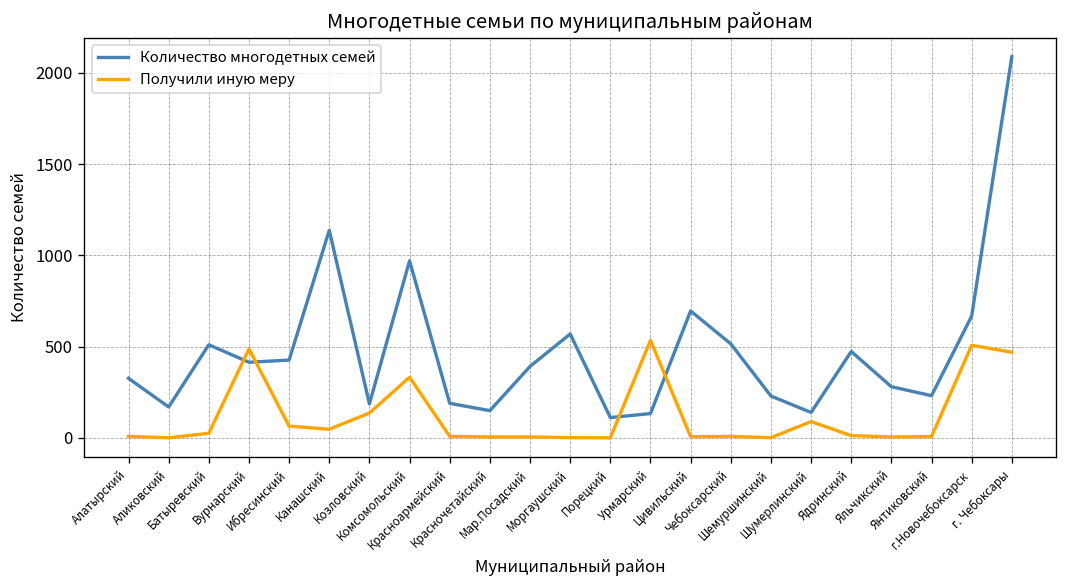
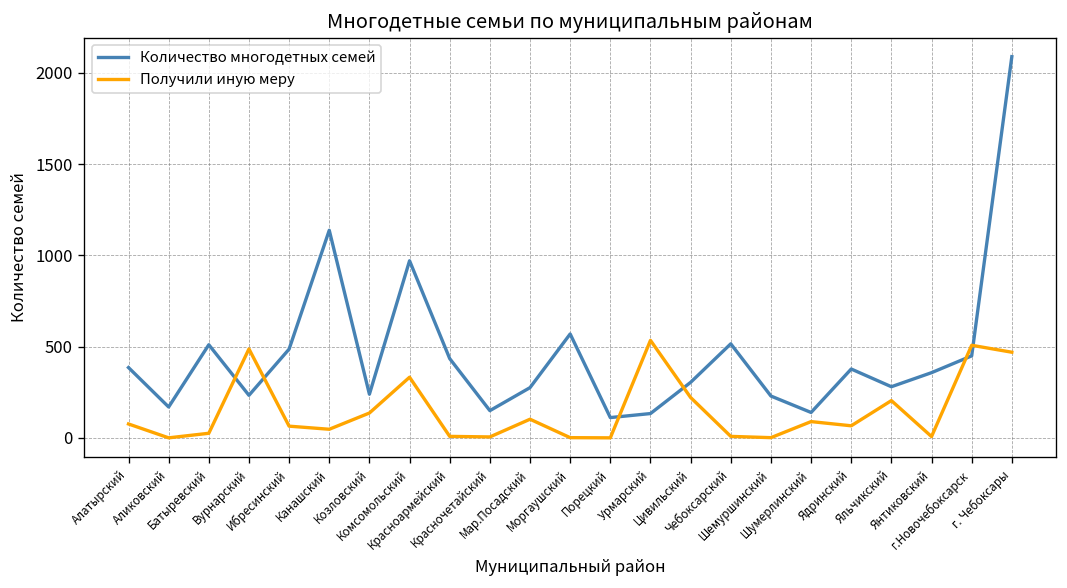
  {
    "Количество многодетных семей": {
-     "Алатырский": 330,
+     "Алатырский": 390,
      "Аликовский": 170,
      "Батыревский": 510,
-     "Вурнарский": 410,
-     "Ибресинский": 430,
+     "Вурнарский": 230,
+     "Ибресинский": 490,
      "Канашский": 1140,
-     "Козловский": 190,
+     "Козловский": 240,
      "Комсомольский": 970,
-     "Красноармейский": 190,
+     "Красноармейский": 430,
      "Красночетайский": 150,
-     "Мар.Посадский": 390,
+     "Мар.Посадский": 280,
      "Моргаушский": 570,
      "Порецкий": 110,
      "Урмарский": 130,
-     "Цивильский": 700,
+     "Цивильский": 300,
      "Чебоксарский": 520,
      "Шемуршинский": 230,
      "Шумерлинский": 140,
-     "Ядринский": 470,
+     "Ядринский": 380,
      "Яльчикский": 280,
-     "Янтиковский": 230,
-     "г.Новочебоксарск": 670,
+     "Янтиковский": 360,
+     "г.Новочебоксарск": 450,
      "г. Чебоксары": 2090
    },
    "Получили иную меру": {
-     "Алатырский": 10,
+     "Алатырский": 80,
      "Аликовский": 0,
      "Батыревский": 30,
      "Вурнарский": 490,
      "Ибресинский": 60,
      "Канашский": 50,
      "Козловский": 140,
      "Комсомольский": 330,
      "Красноармейский": 10,
      "Красночетайский": 10,
-     "Мар.Посадский": 10,
+     "Мар.Посадский": 100,
      "Моргаушский": 0,
      "Порецкий": 0,
      "Урмарский": 530,
-     "Цивильский": 10,
+     "Цивильский": 220,
      "Чебоксарский": 10,
      "Шемуршинский": 0,
      "Шумерлинский": 90,
-     "Ядринский": 10,
-     "Яльчикский": 10,
+     "Ядринский": 70,
+     "Яльчикский": 200,
      "Янтиковский": 10,
      "г.Новочебоксарск": 510,
      "г. Чебоксары": 470
    }
  }
